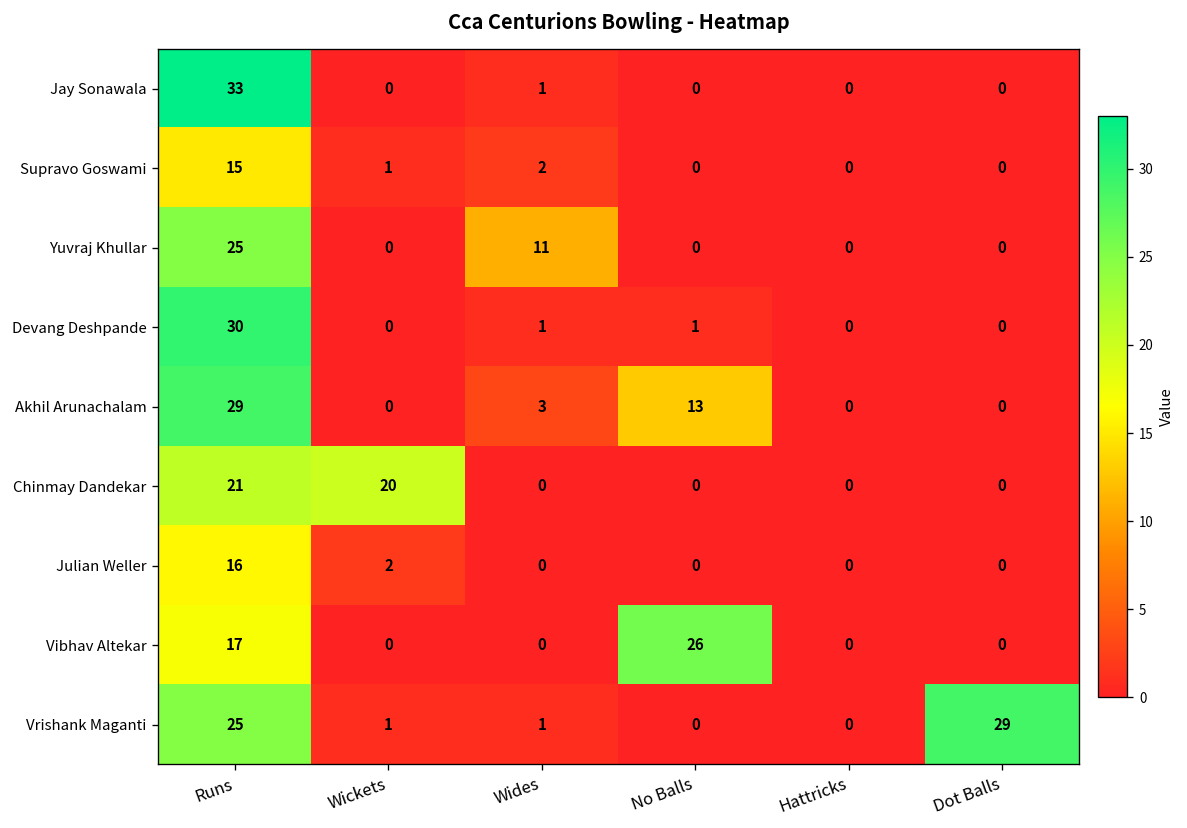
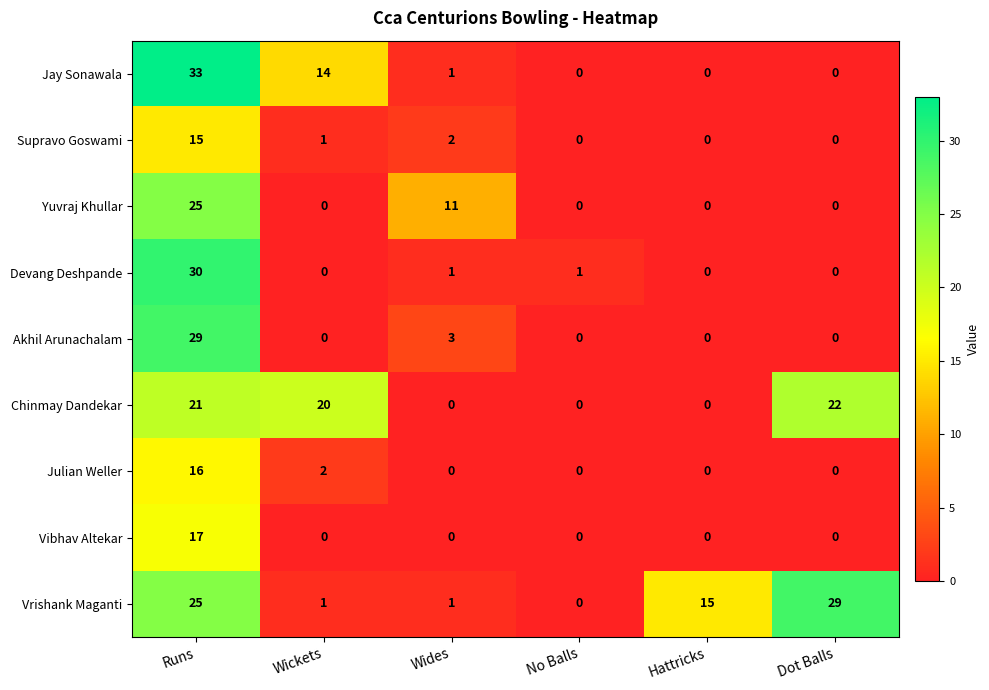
  {
    "Jay Sonawala": {
      "Runs": 33,
-     "Wickets": 0,
+     "Wickets": 14,
      "Wides": 1,
      "No Balls": 0,
      "Hattricks": 0,
      "Dot Balls": 0
    },
    "Supravo Goswami": {
      "Runs": 15,
      "Wickets": 1,
      "Wides": 2,
      "No Balls": 0,
      "Hattricks": 0,
      "Dot Balls": 0
    },
    "Yuvraj Khullar": {
      "Runs": 25,
      "Wickets": 0,
      "Wides": 11,
      "No Balls": 0,
      "Hattricks": 0,
      "Dot Balls": 0
    },
    "Devang Deshpande": {
      "Runs": 30,
      "Wickets": 0,
      "Wides": 1,
      "No Balls": 1,
      "Hattricks": 0,
      "Dot Balls": 0
    },
    "Akhil Arunachalam": {
      "Runs": 29,
      "Wickets": 0,
      "Wides": 3,
-     "No Balls": 13,
+     "No Balls": 0,
      "Hattricks": 0,
      "Dot Balls": 0
    },
    "Chinmay Dandekar": {
      "Runs": 21,
      "Wickets": 20,
      "Wides": 0,
      "No Balls": 0,
      "Hattricks": 0,
-     "Dot Balls": 0
+     "Dot Balls": 22
    },
    "Julian Weller": {
      "Runs": 16,
      "Wickets": 2,
      "Wides": 0,
      "No Balls": 0,
      "Hattricks": 0,
      "Dot Balls": 0
    },
    "Vibhav Altekar": {
      "Runs": 17,
      "Wickets": 0,
      "Wides": 0,
-     "No Balls": 26,
+     "No Balls": 0,
      "Hattricks": 0,
      "Dot Balls": 0
    },
    "Vrishank Maganti": {
      "Runs": 25,
      "Wickets": 1,
      "Wides": 1,
      "No Balls": 0,
-     "Hattricks": 0,
+     "Hattricks": 15,
      "Dot Balls": 29
    }
  }
